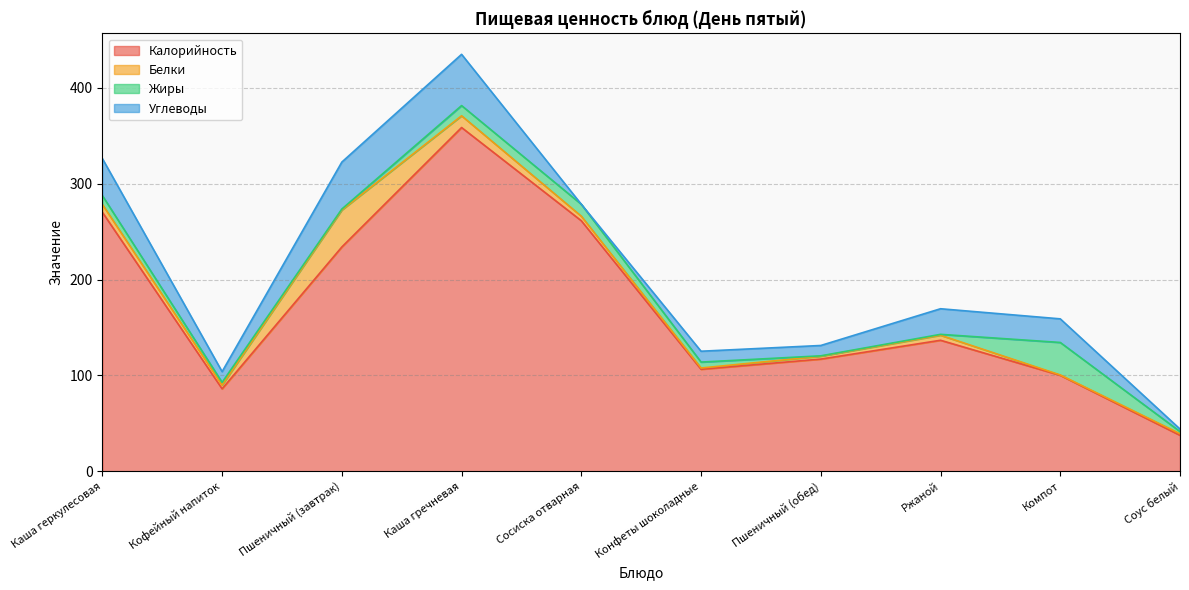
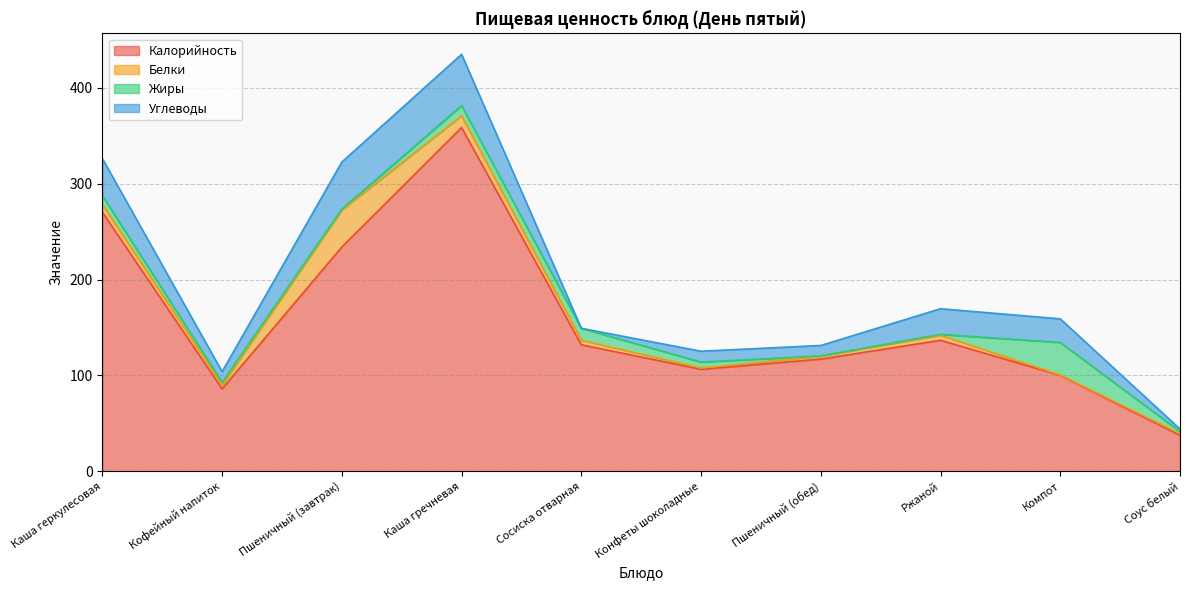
  {
    "Калорийность": {
      "Каша геркулесовая": 270,
      "Кофейный напиток": 90,
      "Пшеничный (завтрак)": 230,
      "Каша гречневая": 360,
-     "Сосиска отварная": 260,
+     "Сосиска отварная": 130,
      "Пшеничный (обед)": 120,
      "Ржаной": 140
    },
    "Белки": {
      "Каша геркулесовая": 10,
      "Кофейный напиток": 0,
      "Каша гречневая": 10,
      "Сосиска отварная": 0
    },
    "Жиры": {
      "Каша геркулесовая": 10,
      "Кофейный напиток": 0,
      "Каша гречневая": 10,
      "Конфеты шоколадные": 10,
      "Компот": 30
    },
    "Углеводы": {
      "Каша геркулесовая": 40,
      "Кофейный напиток": 10,
      "Пшеничный (завтрак)": 50,
      "Каша гречневая": 50,
      "Конфеты шоколадные": 10,
      "Пшеничный (обед)": 10,
      "Ржаной": 30,
      "Компот": 20
    }
  }
